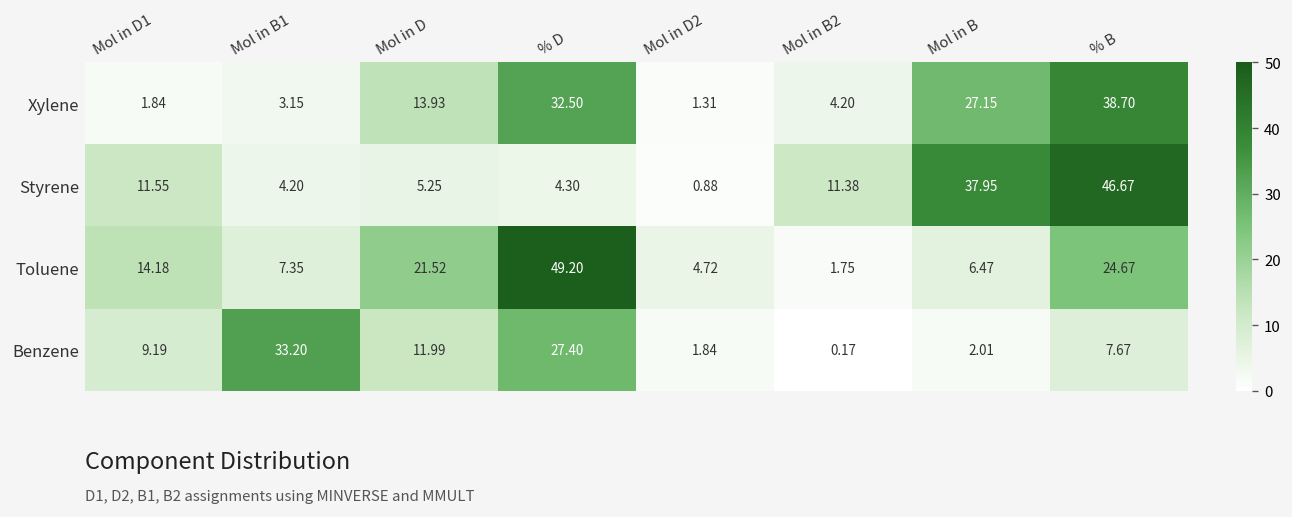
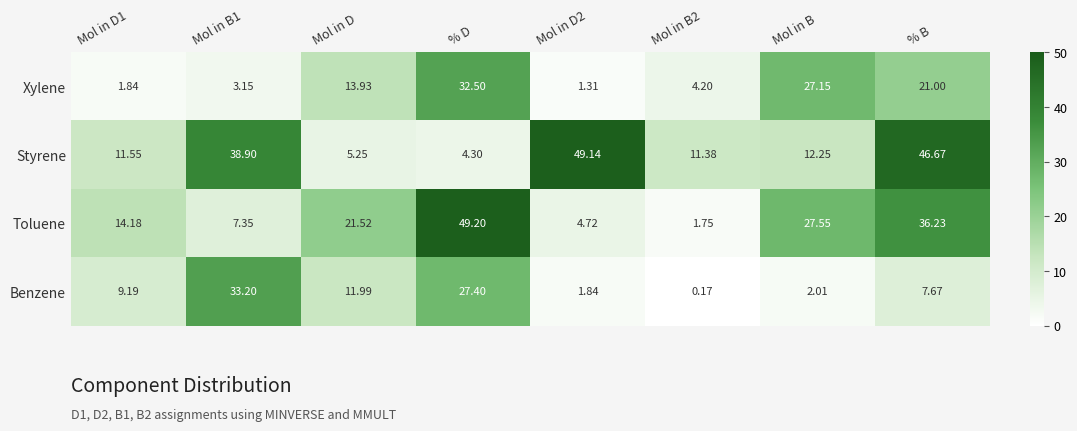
  {
    "Xylene": {
      "Mol in D1": 1.84,
      "Mol in B1": 3.15,
      "Mol in D": 13.93,
      "% D": 32.50,
      "Mol in D2": 1.31,
      "Mol in B2": 4.20,
      "Mol in B": 27.15,
-     "% B": 38.70
+     "% B": 21.00
    },
    "Styrene": {
      "Mol in D1": 11.55,
-     "Mol in B1": 4.20,
+     "Mol in B1": 38.90,
      "Mol in D": 5.25,
      "% D": 4.30,
-     "Mol in D2": 0.88,
+     "Mol in D2": 49.14,
      "Mol in B2": 11.38,
-     "Mol in B": 37.95,
+     "Mol in B": 12.25,
      "% B": 46.67
    },
    "Toluene": {
      "Mol in D1": 14.18,
      "Mol in B1": 7.35,
      "Mol in D": 21.52,
      "% D": 49.20,
      "Mol in D2": 4.72,
      "Mol in B2": 1.75,
-     "Mol in B": 6.47,
-     "% B": 24.67
+     "Mol in B": 27.55,
+     "% B": 36.23
    },
    "Benzene": {
      "Mol in D1": 9.19,
      "Mol in B1": 33.20,
      "Mol in D": 11.99,
      "% D": 27.40,
      "Mol in D2": 1.84,
      "Mol in B2": 0.17,
      "Mol in B": 2.01,
      "% B": 7.67
    }
  }
